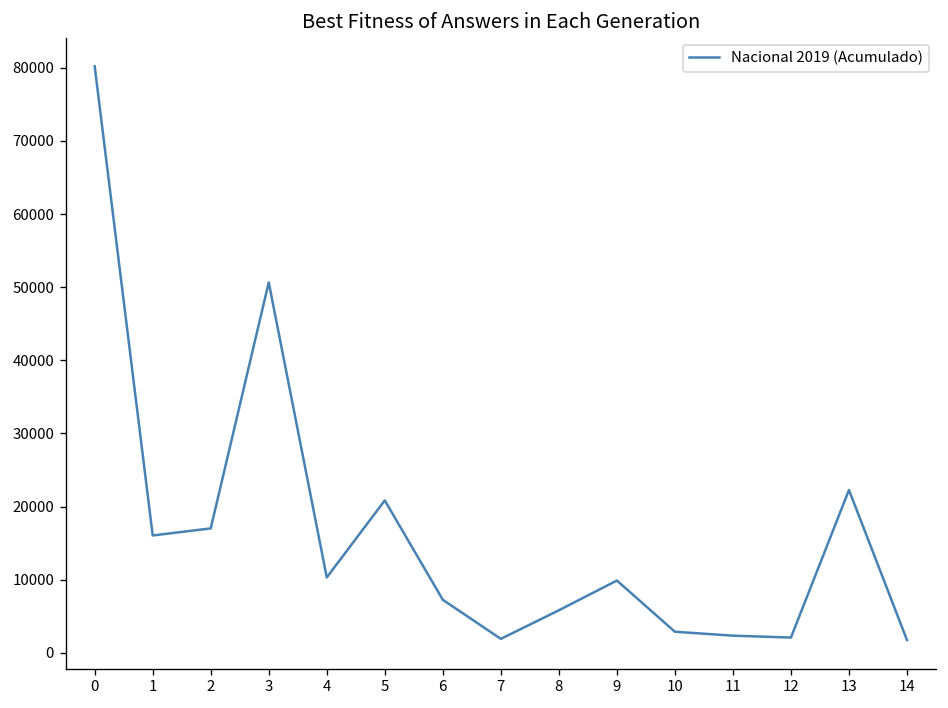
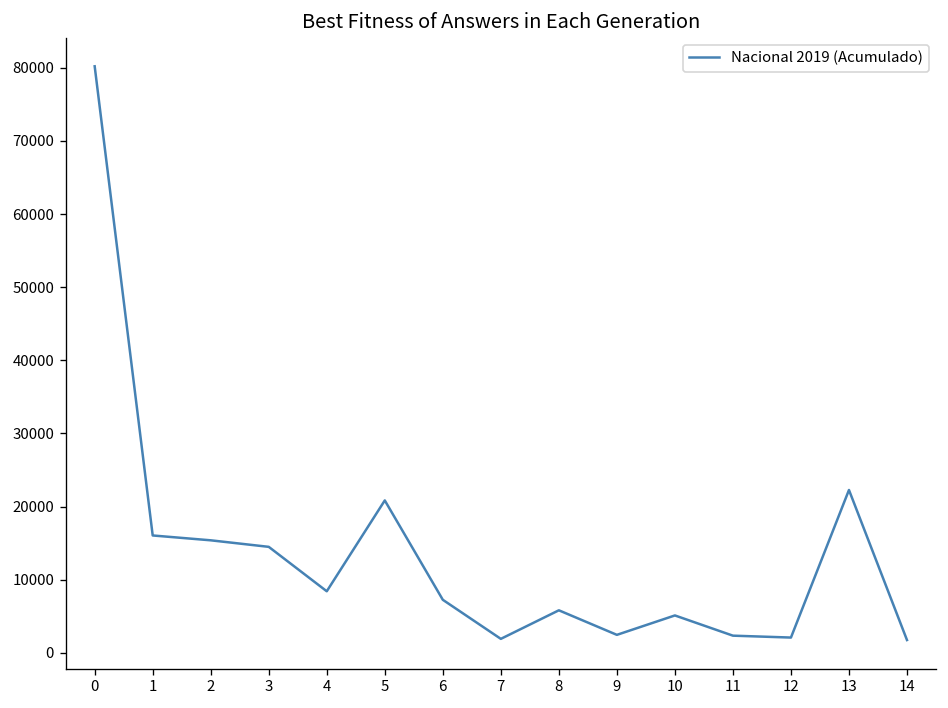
  {
    "0": 80000,
    "1": 16000,
-   "2": 17000,
-   "3": 51000,
-   "4": 10000,
+   "2": 15000,
+   "3": 14000,
+   "4": 8000,
    "5": 21000,
    "6": 7000,
    "7": 2000,
    "8": 6000,
-   "9": 10000,
-   "10": 3000,
+   "9": 2000,
+   "10": 5000,
    "11": 2000,
    "12": 2000,
    "13": 22000,
    "14": 2000
  }
